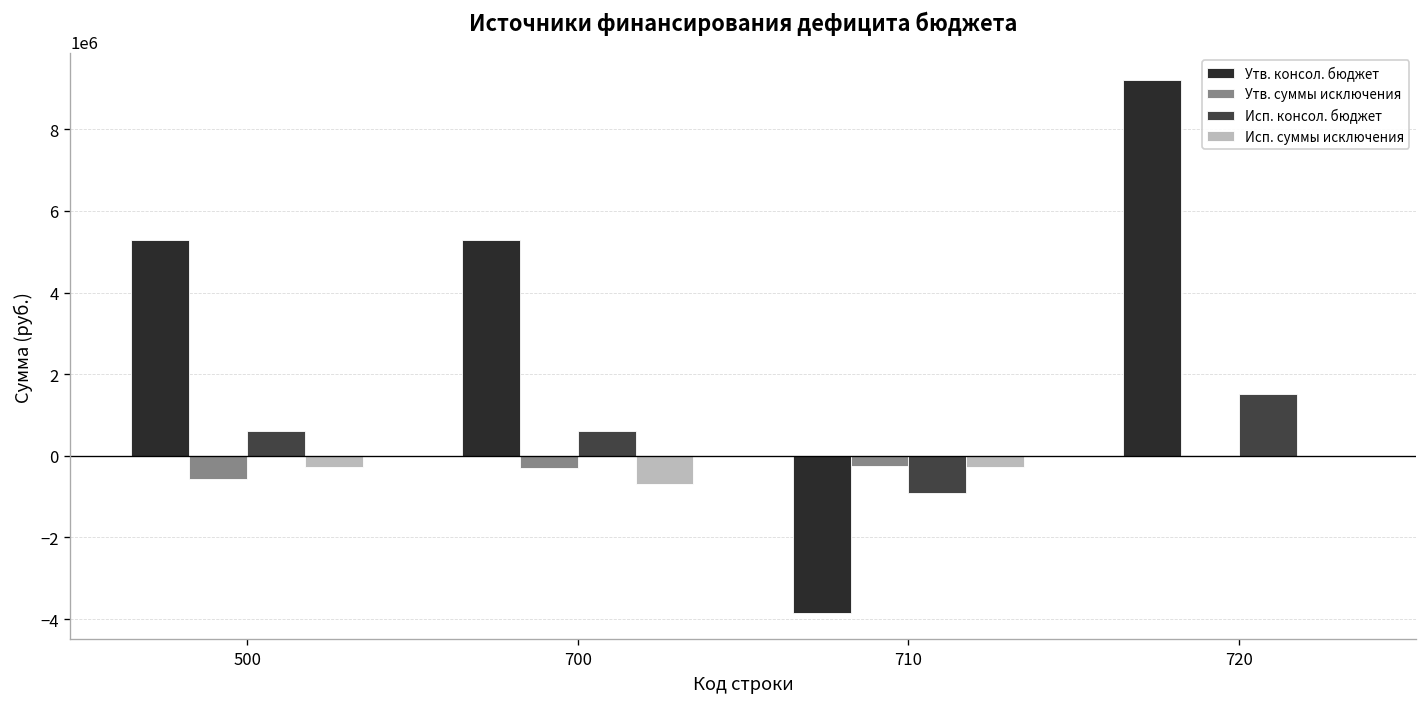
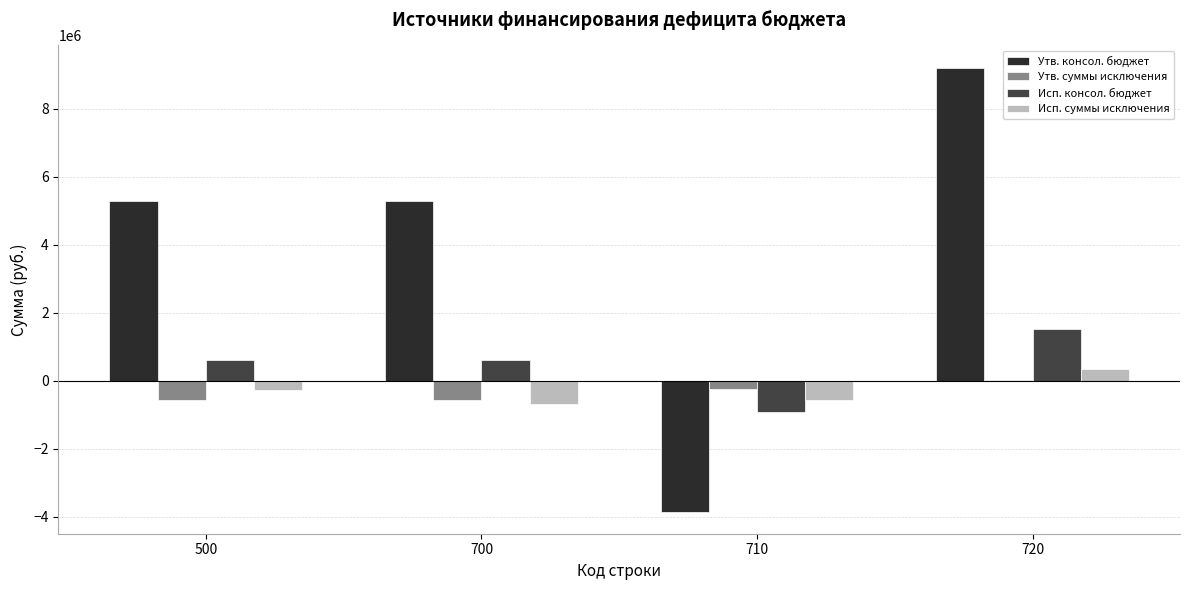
  {
    "Утв. суммы исключения": {
      "500": -600000,
-     "700": -300000,
+     "700": -600000,
      "710": -300000
    },
    "Исп. суммы исключения": {
      "500": -300000,
      "700": -700000,
-     "710": -300000,
-     "720": 0
+     "710": -600000,
+     "720": 300000
    }
  }
